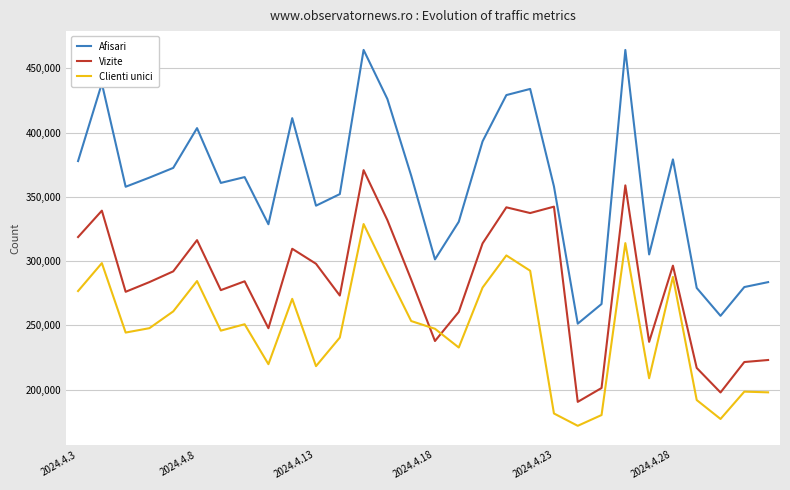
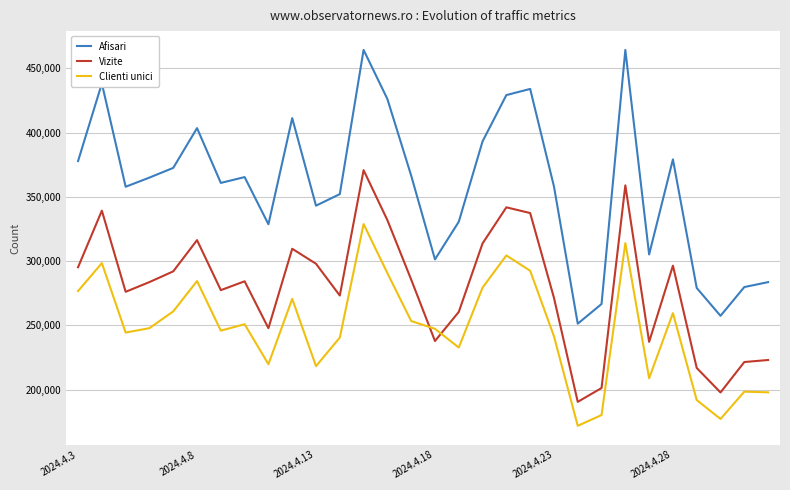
  {
    "Afisari": {
      "2024.4.3": "378,000",
      "2024.4.8": "403,000",
      "2024.4.13": "343,000",
      "2024.4.18": "301,000",
      "2024.4.23": "358,000",
      "2024.4.28": "379,000"
    },
    "Vizite": {
-     "2024.4.3": "319,000",
+     "2024.4.3": "295,000",
      "2024.4.8": "316,000",
      "2024.4.13": "298,000",
      "2024.4.18": "238,000",
-     "2024.4.23": "342,000",
+     "2024.4.23": "271,000",
      "2024.4.28": "296,000"
    },
    "Clienti unici": {
      "2024.4.3": "277,000",
      "2024.4.8": "284,000",
      "2024.4.13": "218,000",
      "2024.4.18": "247,000",
-     "2024.4.23": "181,000",
-     "2024.4.28": "288,000"
+     "2024.4.23": "242,000",
+     "2024.4.28": "260,000"
    }
  }
